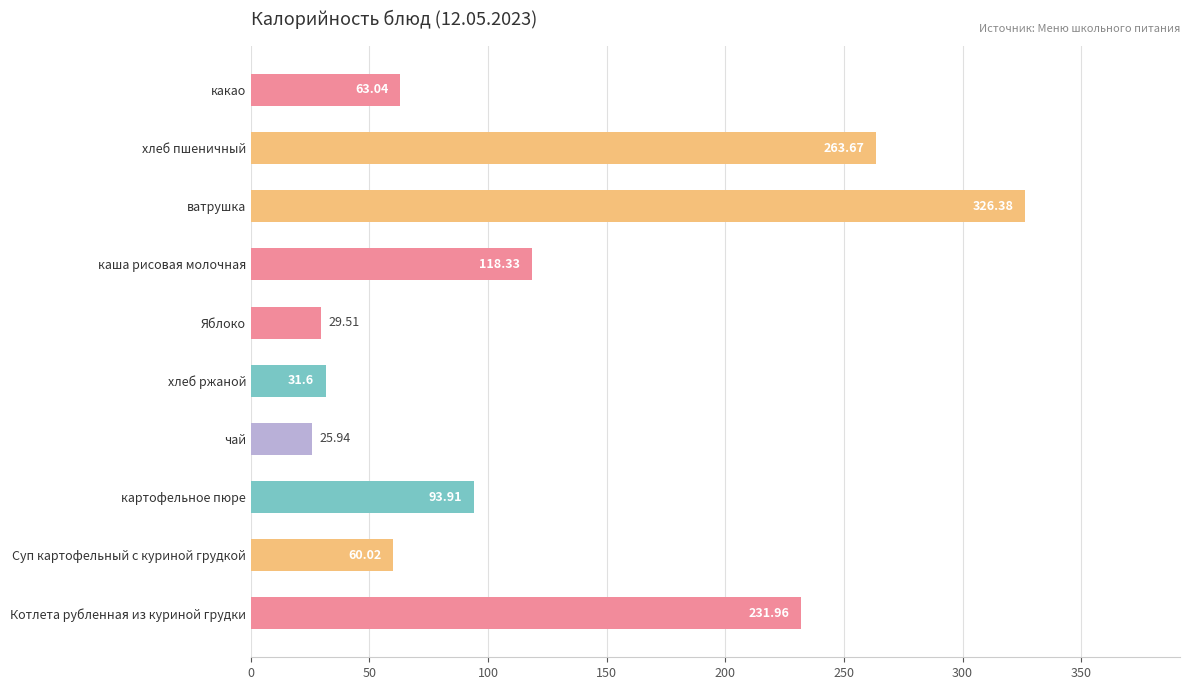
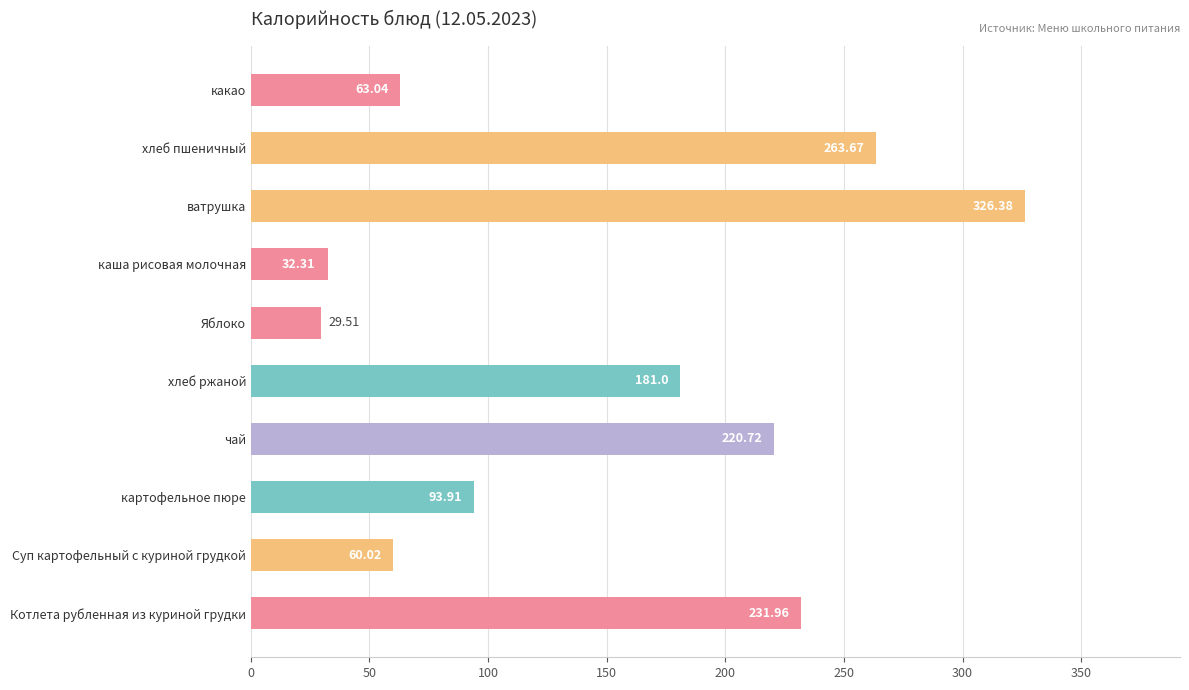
  {
    "какао": 63.04,
    "хлеб пшеничный": 263.67,
    "ватрушка": 326.38,
-   "каша рисовая молочная": 118.33,
+   "каша рисовая молочная": 32.31,
    "Яблоко": 29.51,
-   "хлеб ржаной": 31.6,
-   "чай": 25.94,
+   "хлеб ржаной": 181.0,
+   "чай": 220.72,
    "картофельное пюре": 93.91,
    "Суп картофельный с куриной грудкой": 60.02,
    "Котлета рубленная из куриной грудки": 231.96
  }
